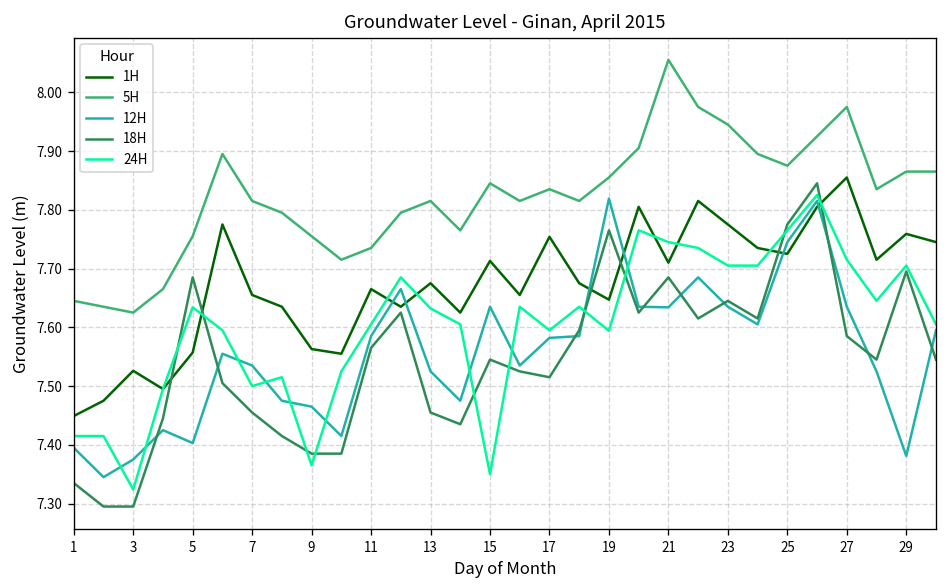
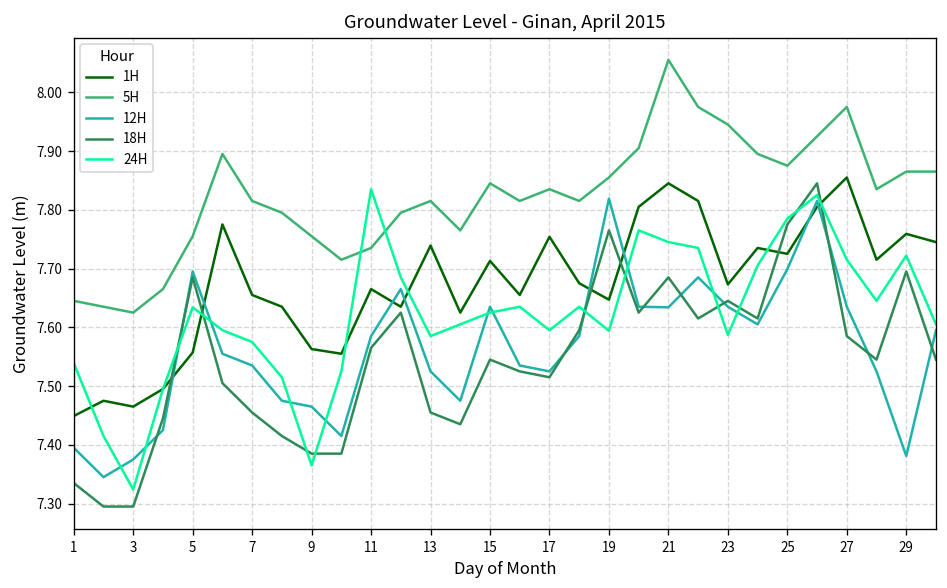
  {
    "1H": {
      "1": 7.45,
-     "3": 7.53,
+     "3": 7.47,
      "5": 7.56,
      "7": 7.66,
      "9": 7.56,
      "11": 7.67,
-     "13": 7.68,
+     "13": 7.74,
      "15": 7.71,
      "17": 7.75,
      "19": 7.65,
-     "21": 7.71,
-     "23": 7.78,
+     "21": 7.85,
+     "23": 7.67,
      "25": 7.73,
      "27": 7.86,
      "29": 7.76
    },
    "12H": {
      "1": 7.40,
      "3": 7.38,
-     "5": 7.40,
+     "5": 7.70,
      "7": 7.54,
      "9": 7.47,
      "11": 7.59,
      "13": 7.53,
      "15": 7.64,
-     "17": 7.58,
+     "17": 7.53,
      "19": 7.82,
      "21": 7.63,
      "23": 7.64,
-     "25": 7.75,
+     "25": 7.70,
      "27": 7.64,
      "29": 7.38
    },
    "24H": {
-     "1": 7.42,
+     "1": 7.54,
      "3": 7.32,
      "5": 7.63,
-     "7": 7.50,
+     "7": 7.58,
      "9": 7.37,
-     "11": 7.61,
-     "13": 7.63,
-     "15": 7.35,
+     "11": 7.84,
+     "13": 7.59,
+     "15": 7.63,
      "17": 7.60,
      "19": 7.59,
      "21": 7.75,
-     "23": 7.71,
-     "25": 7.77,
+     "23": 7.59,
+     "25": 7.79,
      "27": 7.72,
-     "29": 7.71
+     "29": 7.72
    }
  }
